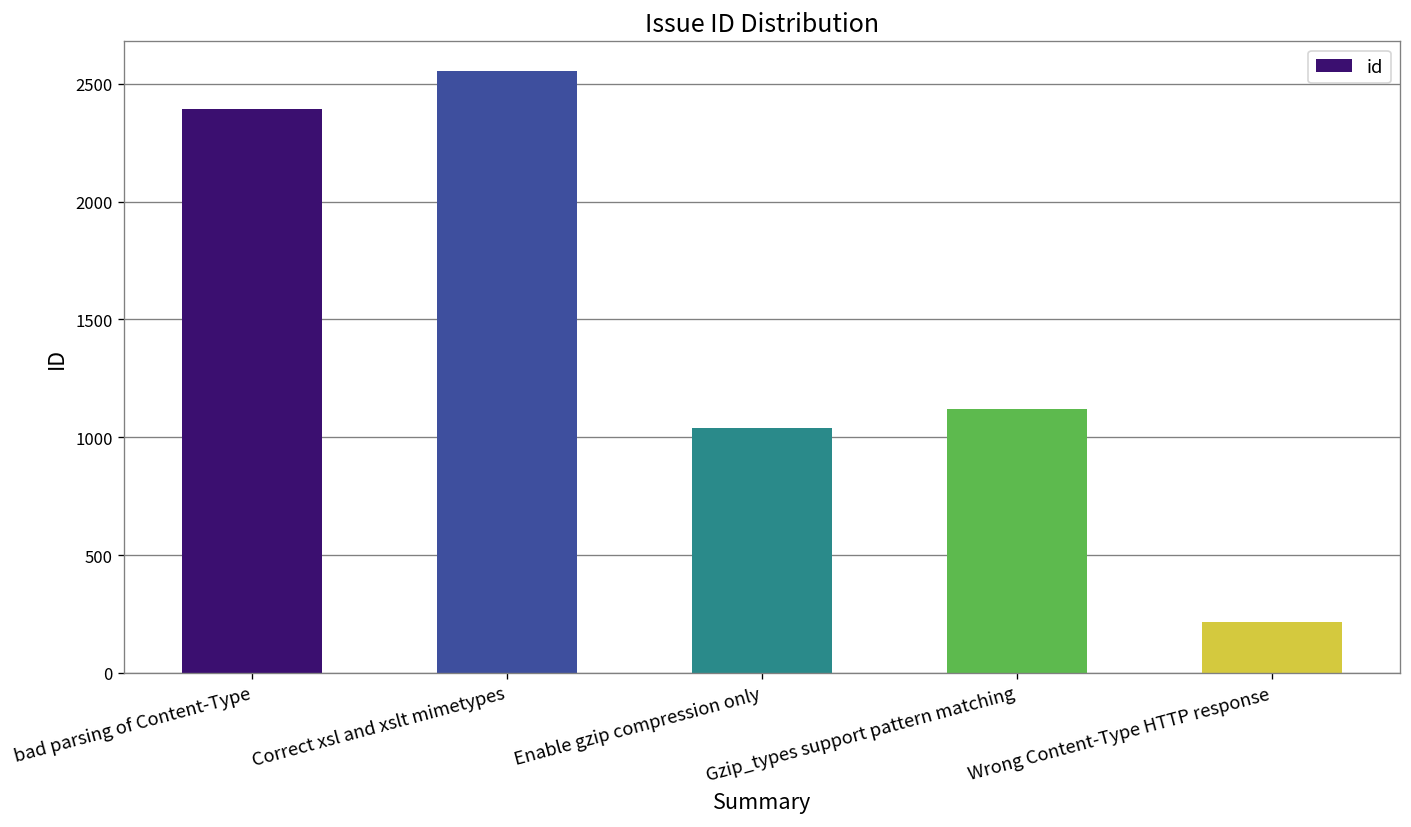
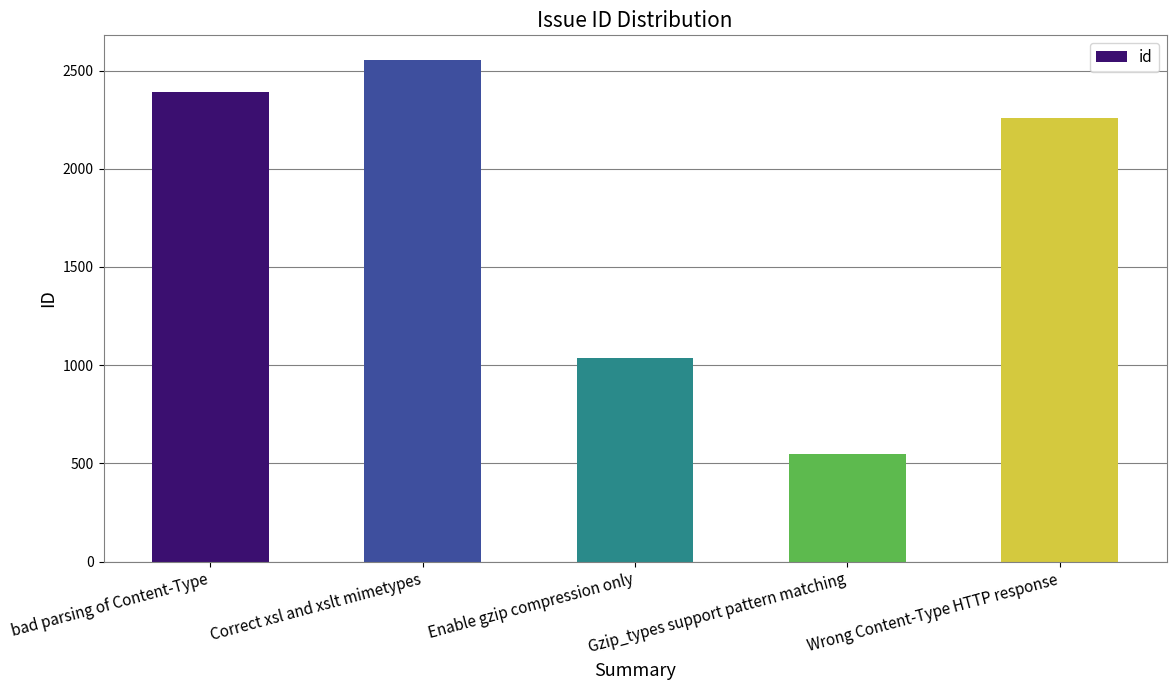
  {
    "bad parsing of Content-Type": 2390,
    "Correct xsl and xslt mimetypes": 2550,
    "Enable gzip compression only": 1040,
-   "Gzip_types support pattern matching": 1120,
-   "Wrong Content-Type HTTP response": 220
+   "Gzip_types support pattern matching": 550,
+   "Wrong Content-Type HTTP response": 2260
  }
